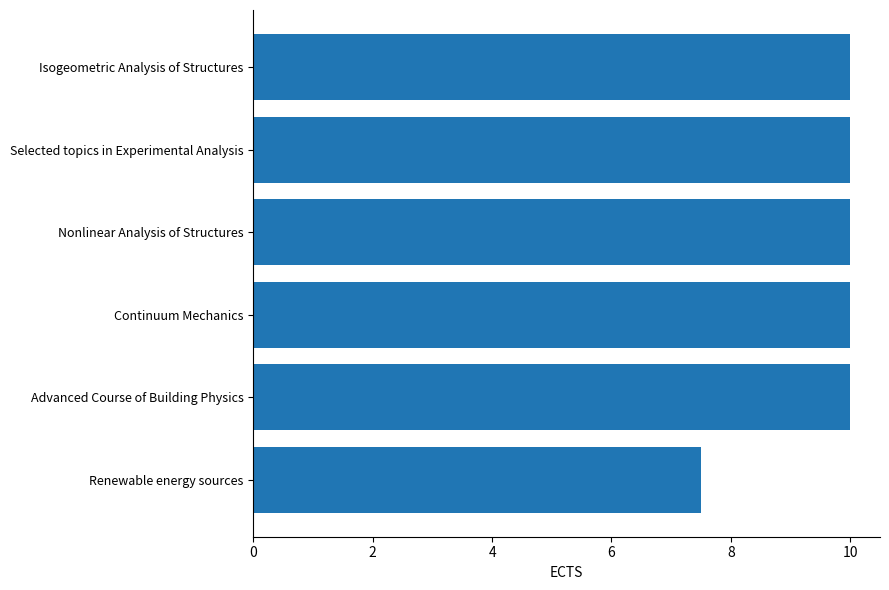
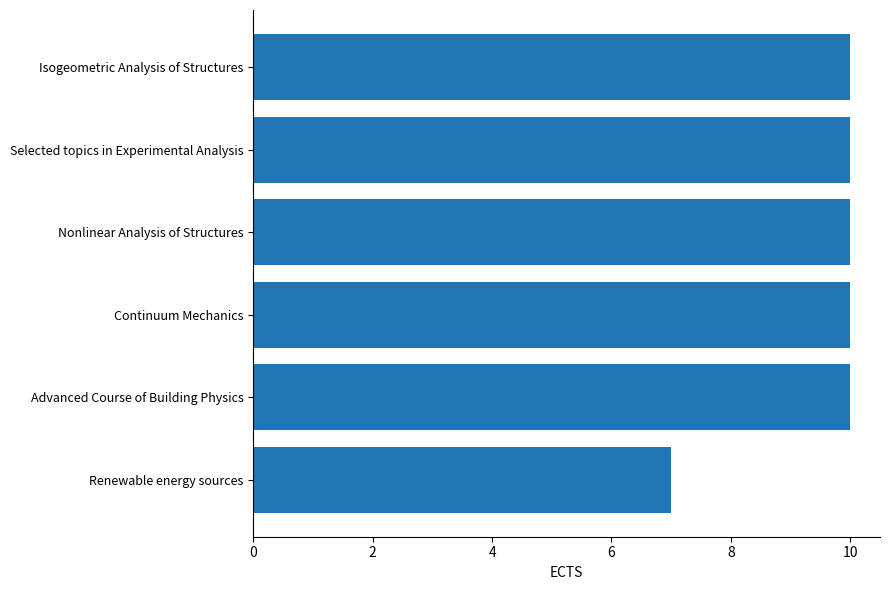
  {
    "Isogeometric Analysis of Structures": 10.0,
    "Selected topics in Experimental Analysis": 10.0,
    "Nonlinear Analysis of Structures": 10.0,
    "Continuum Mechanics": 10.0,
    "Advanced Course of Building Physics": 10.0,
-   "Renewable energy sources": 7.5
+   "Renewable energy sources": 7.0
  }
